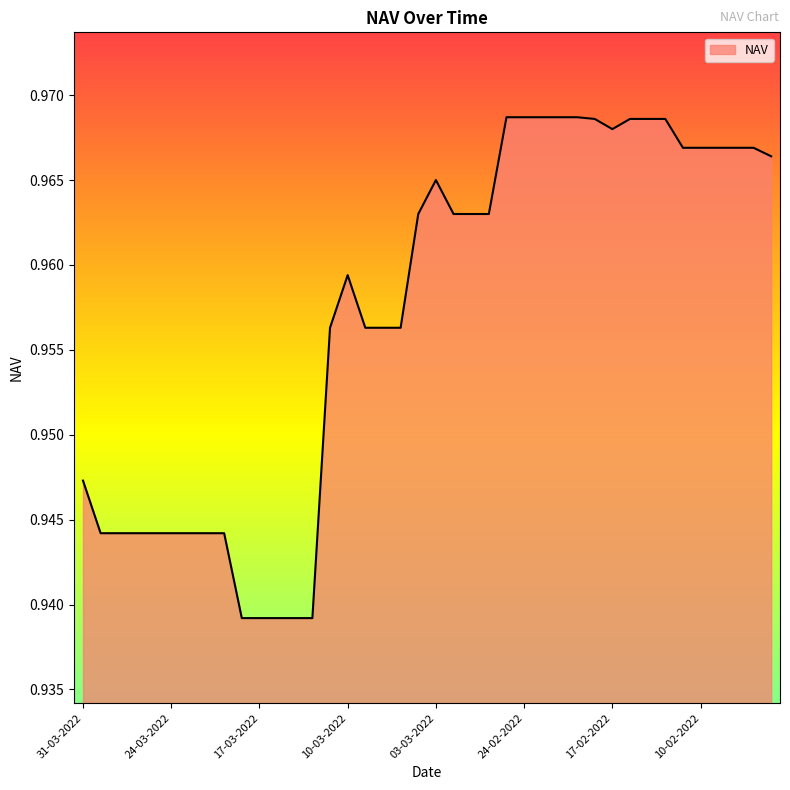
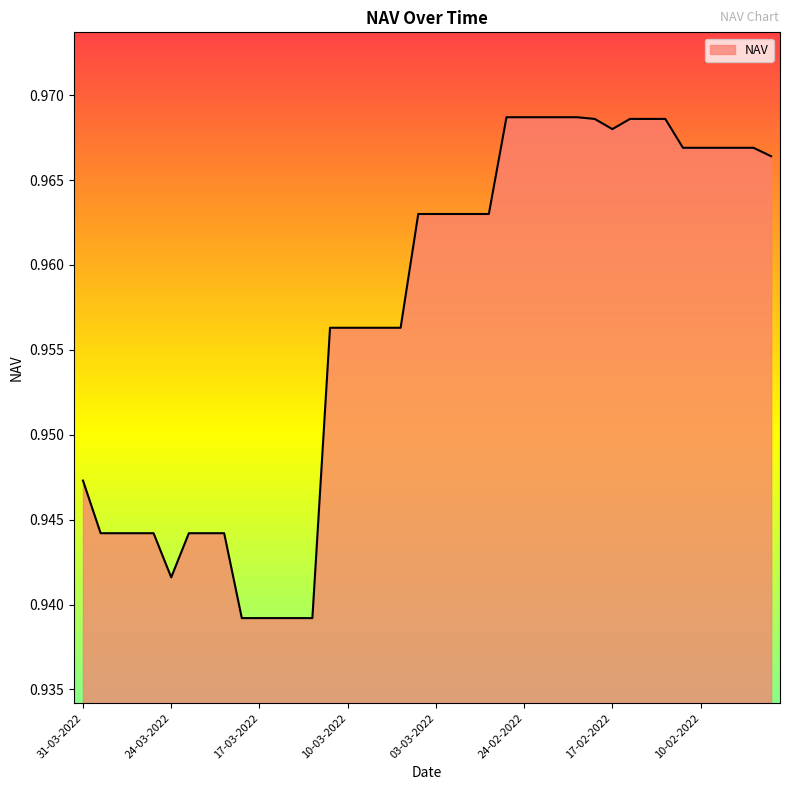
  {
    "31-03-2022": 0.9473,
-   "24-03-2022": 0.9442,
+   "24-03-2022": 0.9416,
    "17-03-2022": 0.9392,
-   "10-03-2022": 0.9594,
-   "03-03-2022": 0.965,
+   "10-03-2022": 0.9563,
+   "03-03-2022": 0.963,
    "24-02-2022": 0.9687,
    "17-02-2022": 0.9680,
    "10-02-2022": 0.9669
  }
